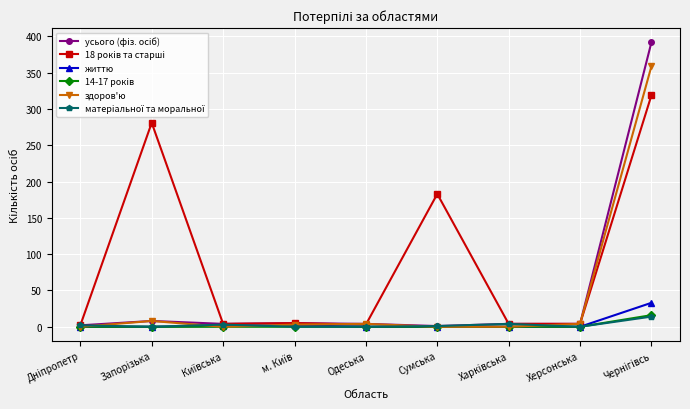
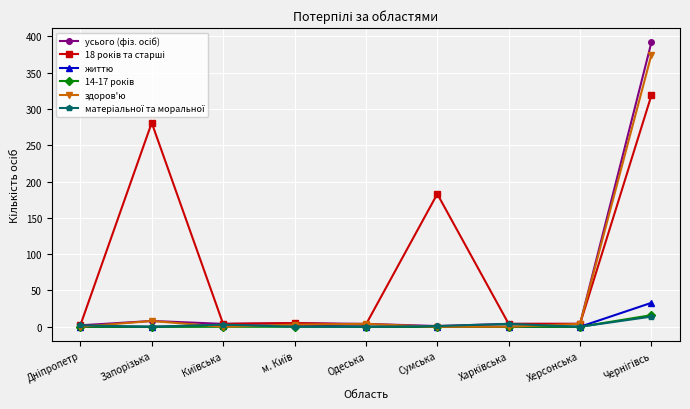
  {
    "усього (фіз. осіб)": {
      "Чернігівсь": 390
    },
    "18 років та старші": {
      "Запорізька": 280,
      "Сумська": 180,
      "Чернігівсь": 320
    },
    "життю": {
      "Чернігівсь": 30
    },
    "здоров'ю": {
-     "Чернігівсь": 360
+     "Чернігівсь": 380
    }
  }
